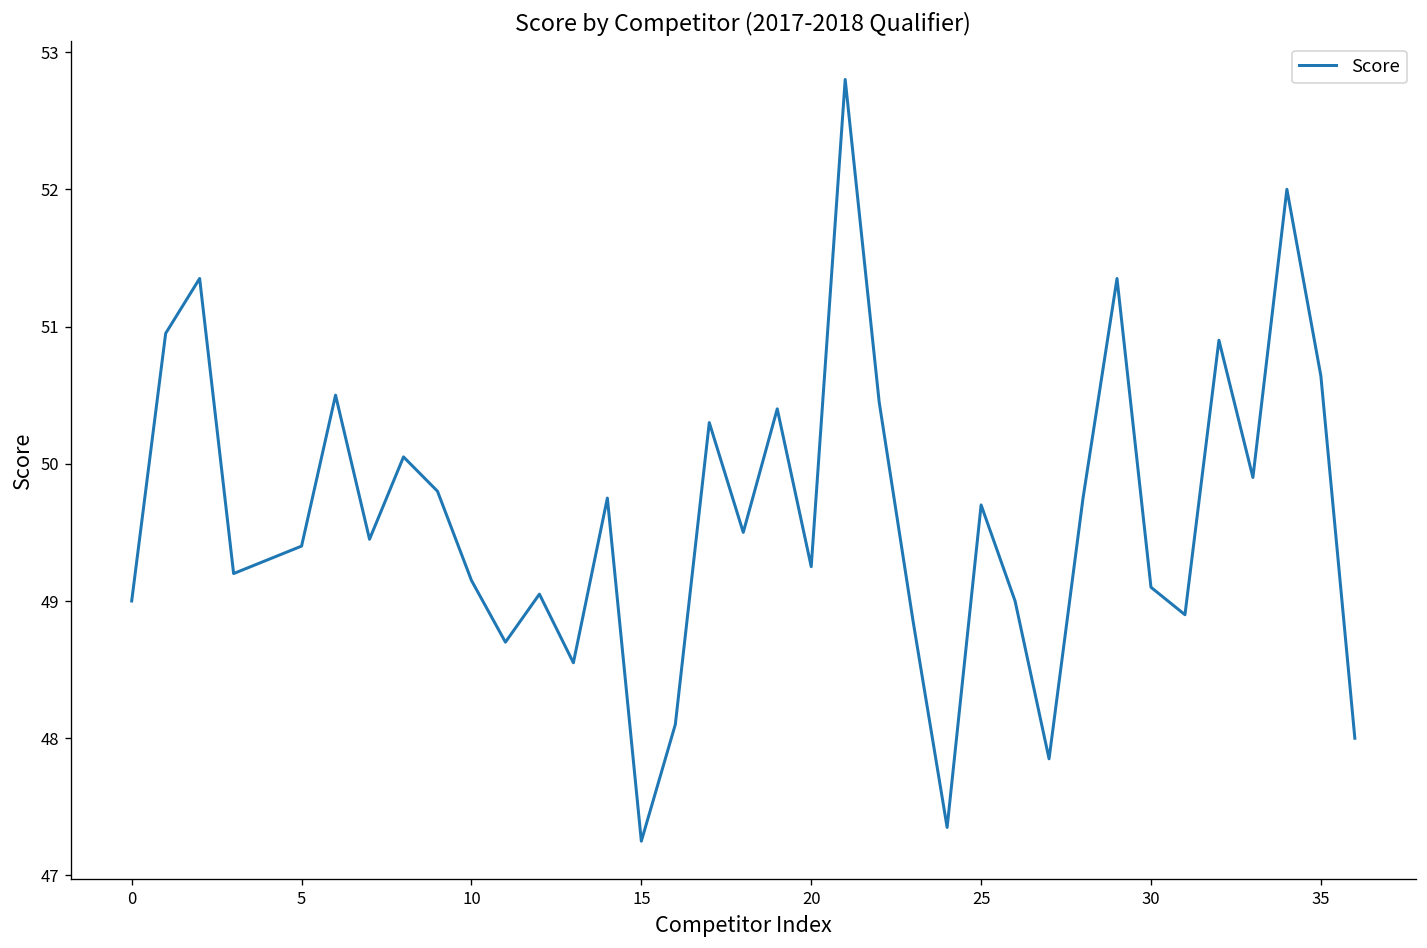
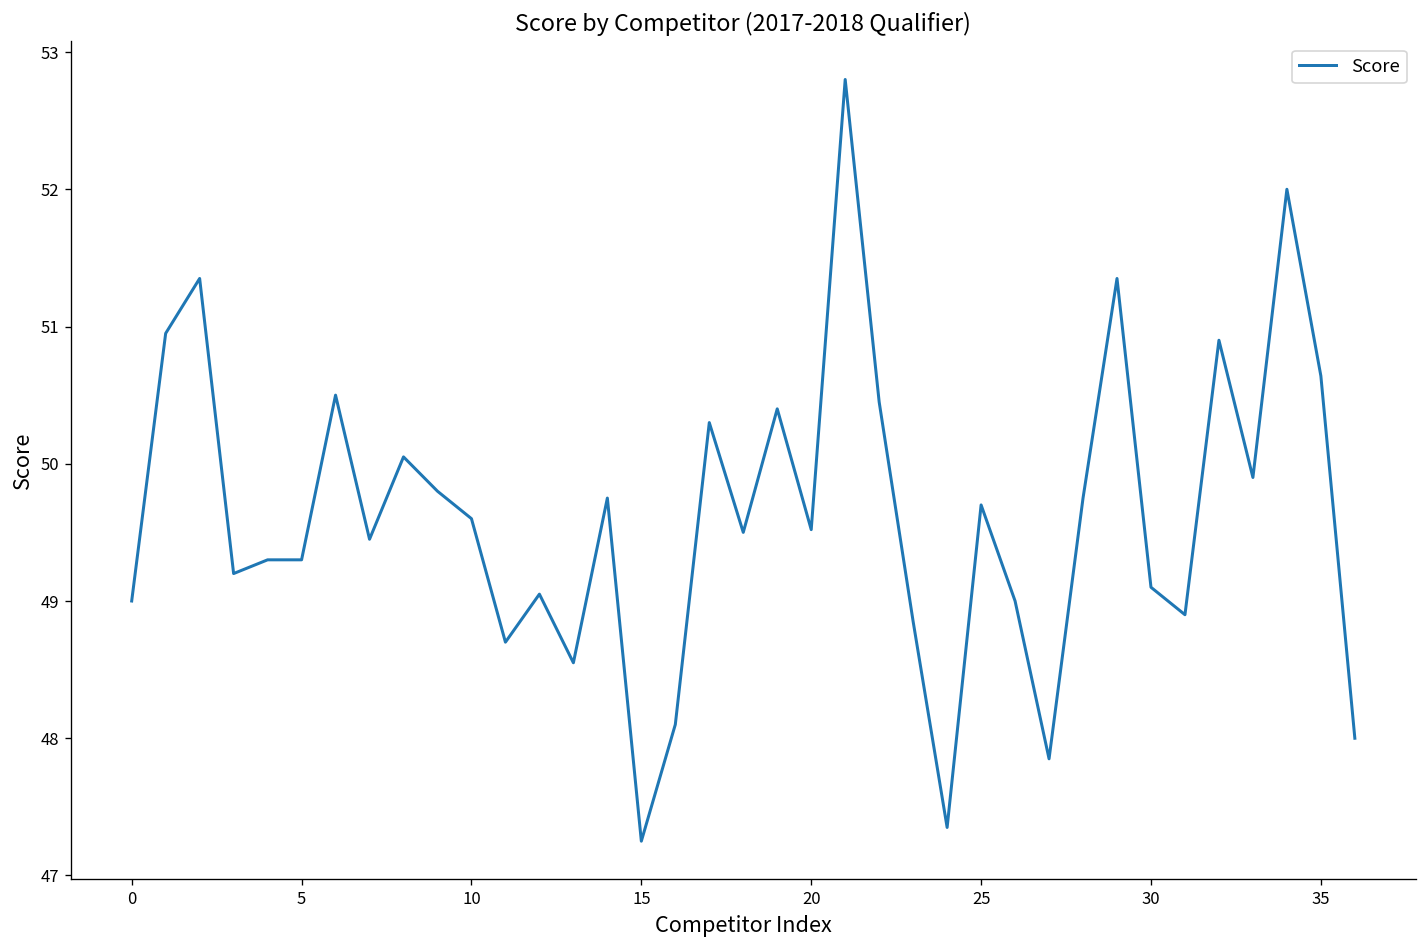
  {
    "0": 49.00,
-   "5": 49.4,
-   "10": 49.15,
+   "5": 49.3,
+   "10": 49.60,
    "15": 47.25,
-   "20": 49.25,
+   "20": 49.52,
    "25": 49.70,
    "30": 49.10,
    "35": 50.64
  }
